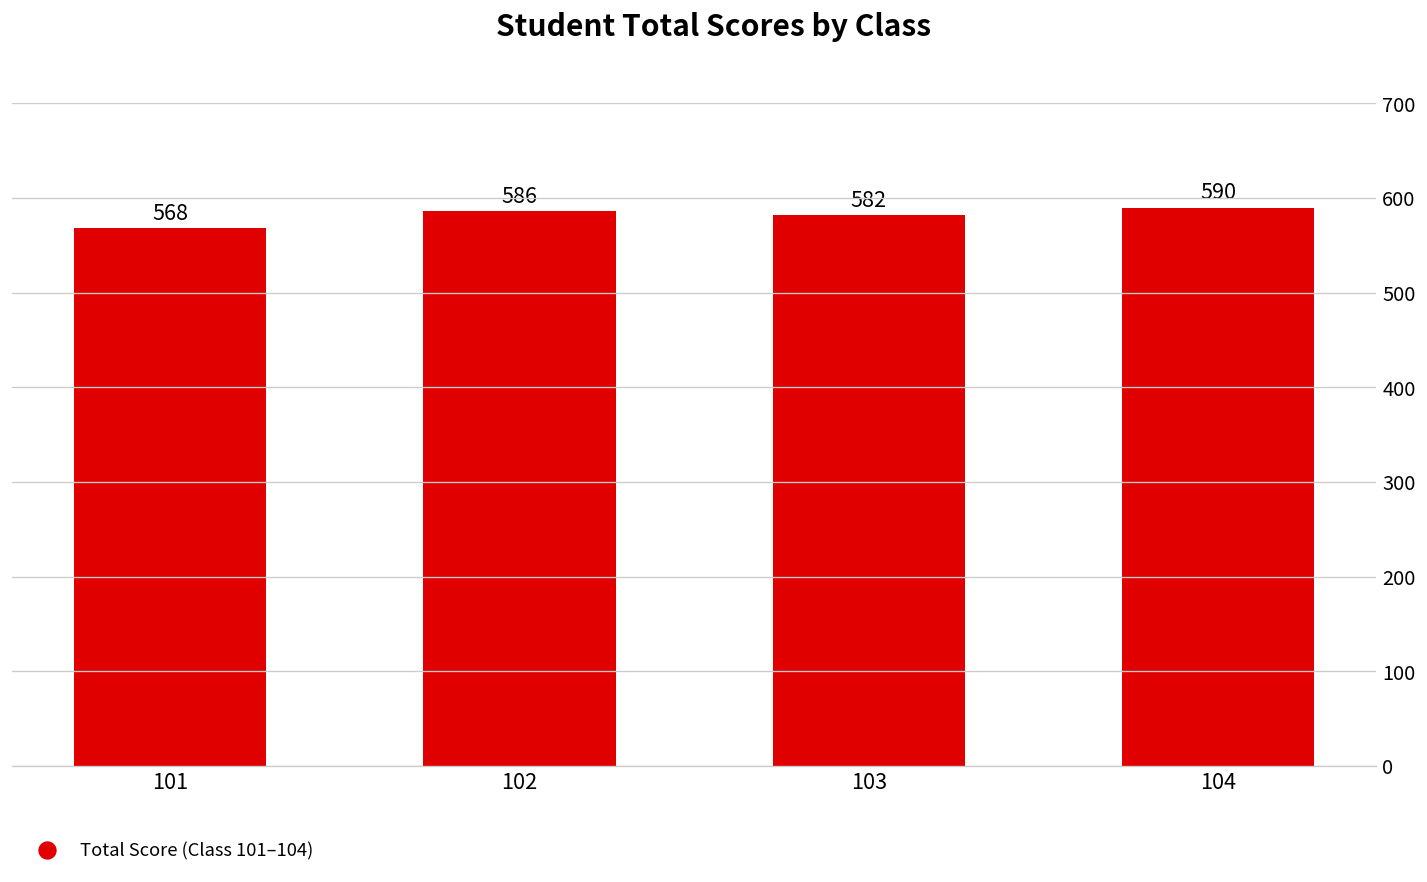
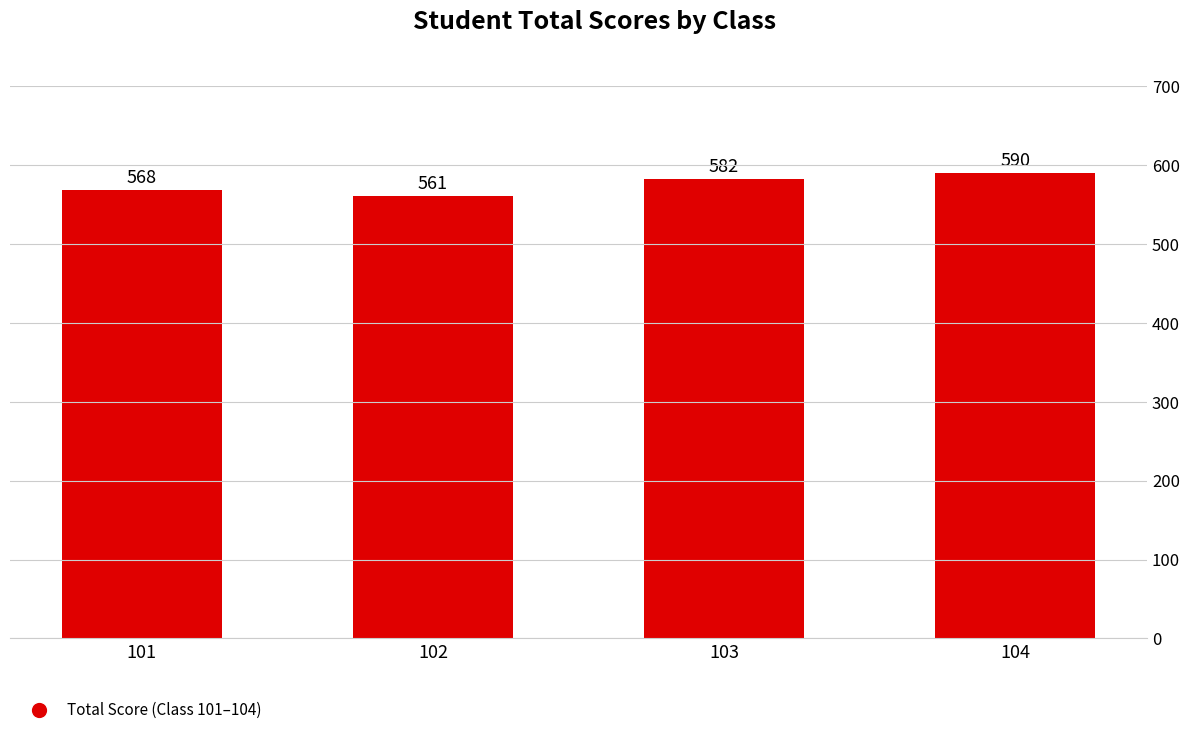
  {
    "101": 568,
-   "102": 586,
+   "102": 561,
    "103": 582,
    "104": 590
  }
